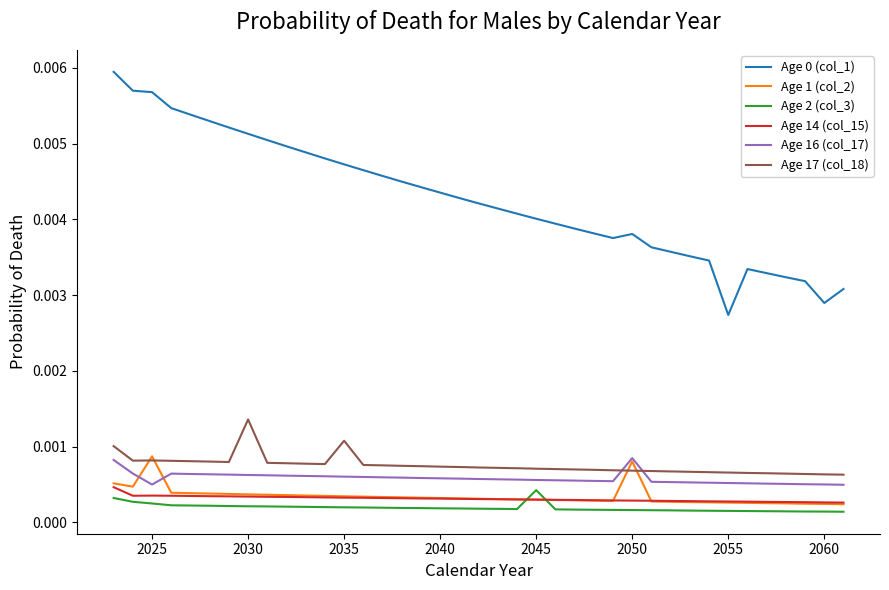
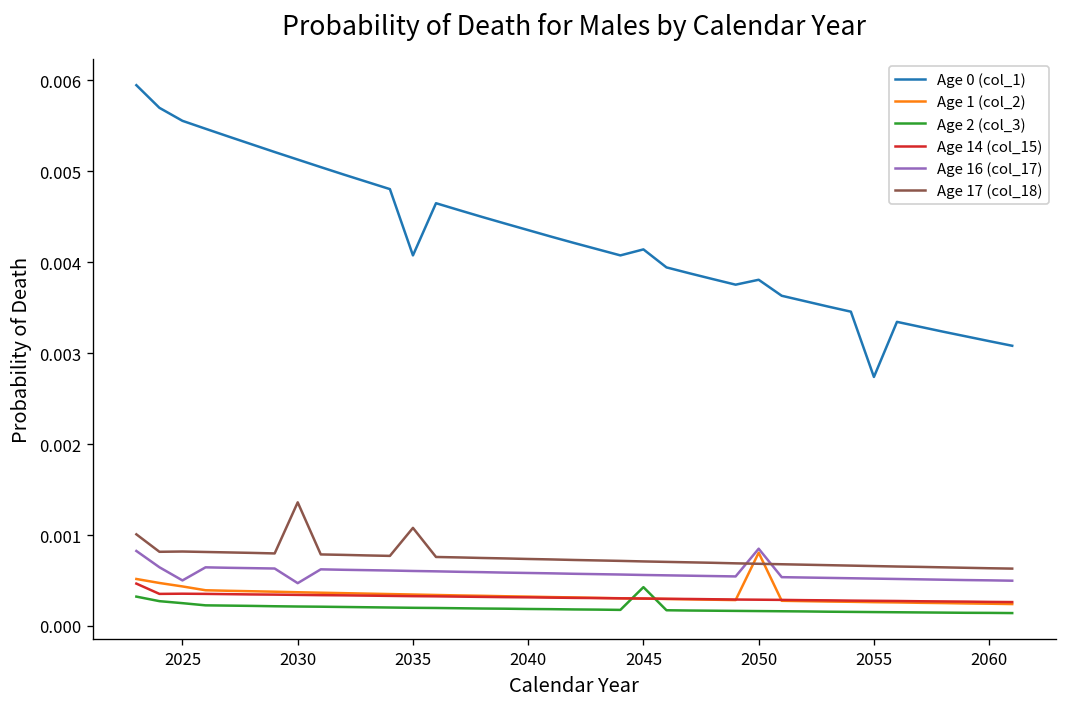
  {
    "Age 0 (col_1)": {
-     "2025": 0.0057,
+     "2025": 0.0056,
      "2030": 0.0051,
-     "2035": 0.0047,
+     "2035": 0.0041,
      "2040": 0.0044,
-     "2045": 0.0040,
+     "2045": 0.0041,
      "2050": 0.0038,
      "2055": 0.0027,
-     "2060": 0.0029
+     "2060": 0.0031
    },
    "Age 1 (col_2)": {
-     "2025": 0.0009,
+     "2025": 0.0004,
      "2050": 0.0008
    },
    "Age 2 (col_3)": {
      "2025": 0.0003,
      "2030": 0.0002,
      "2035": 0.0002,
      "2040": 0.0002,
      "2045": 0.0004,
      "2050": 0.0002,
      "2055": 0.0002,
      "2060": 0.0001
    },
    "Age 14 (col_15)": {
      "2025": 0.0004,
      "2050": 0.0003
    },
    "Age 16 (col_17)": {
      "2025": 0.0005,
-     "2030": 0.0006,
+     "2030": 0.0005,
      "2035": 0.0006,
      "2040": 0.0006,
      "2045": 0.0006,
      "2050": 0.0009,
      "2055": 0.0005,
      "2060": 0.0005
    },
    "Age 17 (col_18)": {
      "2025": 0.0008,
      "2030": 0.0014,
      "2035": 0.0011,
      "2040": 0.0007,
      "2045": 0.0007,
      "2050": 0.0007,
      "2055": 0.0007,
      "2060": 0.0006
    }
  }
